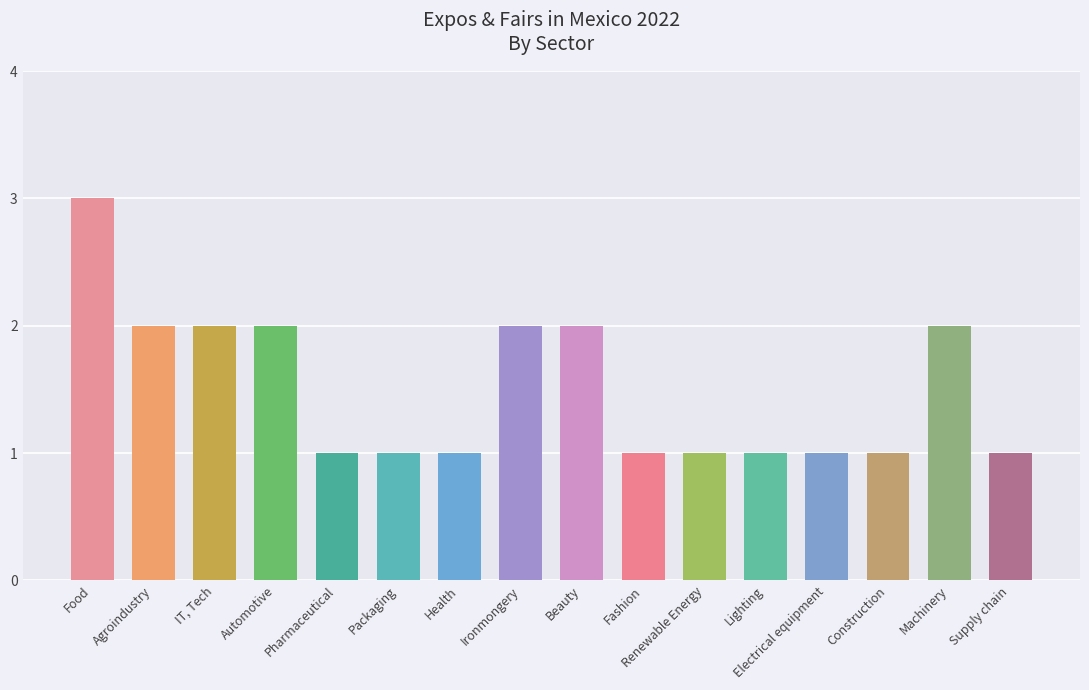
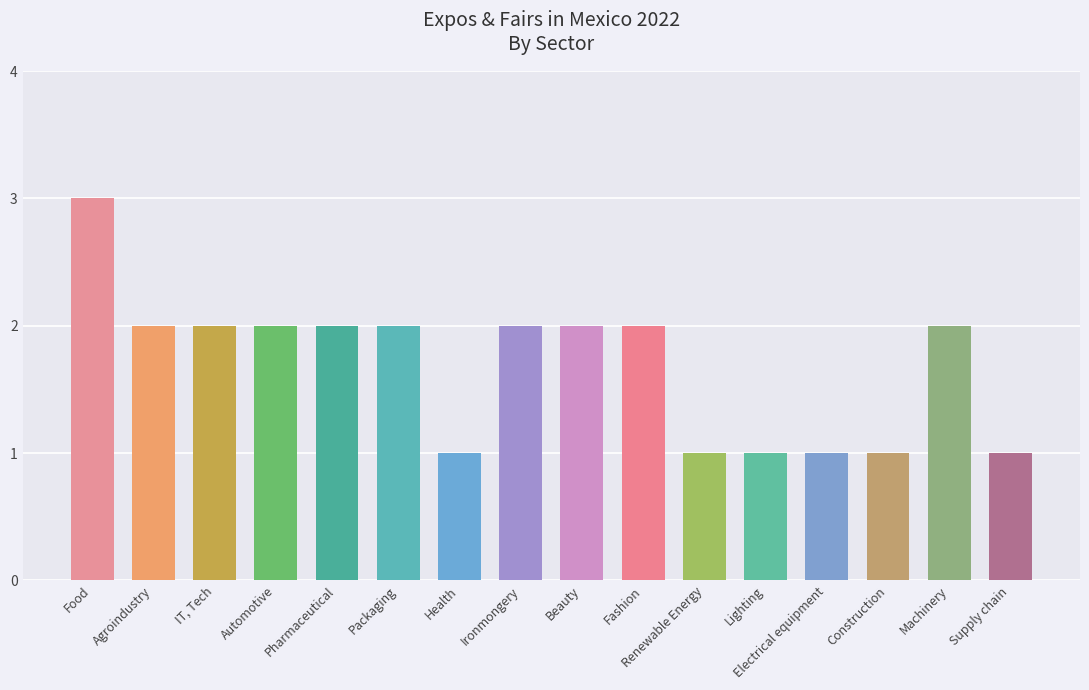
  {
    "Food": 3,
    "Agroindustry": 2,
    "IT, Tech": 2,
    "Automotive": 2,
-   "Pharmaceutical": 1,
-   "Packaging": 1,
+   "Pharmaceutical": 2,
+   "Packaging": 2,
    "Health": 1,
    "Ironmongery": 2,
    "Beauty": 2,
-   "Fashion": 1,
+   "Fashion": 2,
    "Renewable Energy": 1,
    "Lighting": 1,
    "Electrical equipment": 1,
    "Construction": 1,
    "Machinery": 2,
    "Supply chain": 1
  }
